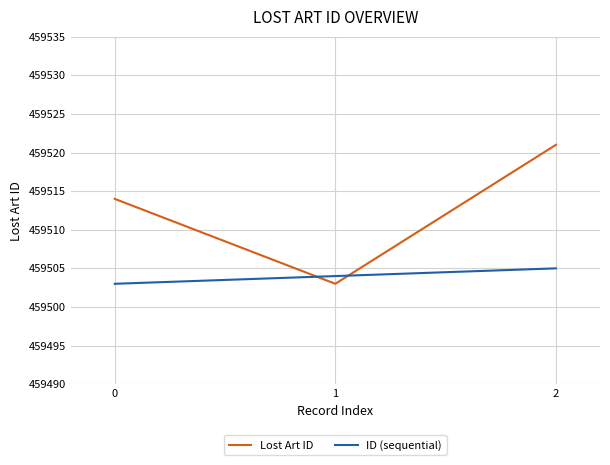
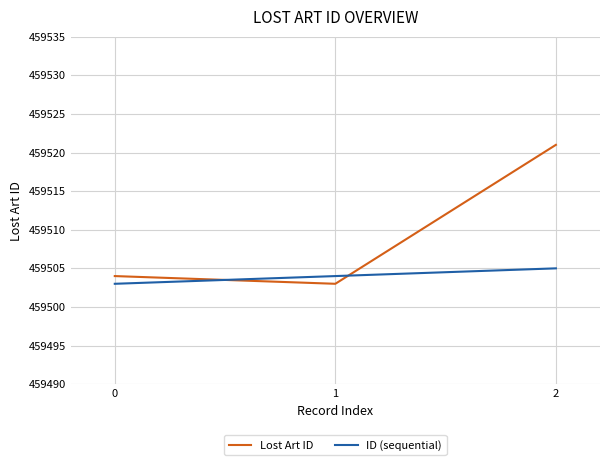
  {
    "Lost Art ID": {
-     "0": 459514,
+     "0": 459504,
      "1": 459503,
      "2": 459521
    },
    "ID (sequential)": {
      "0": 459503,
      "1": 459504,
      "2": 459505
    }
  }
